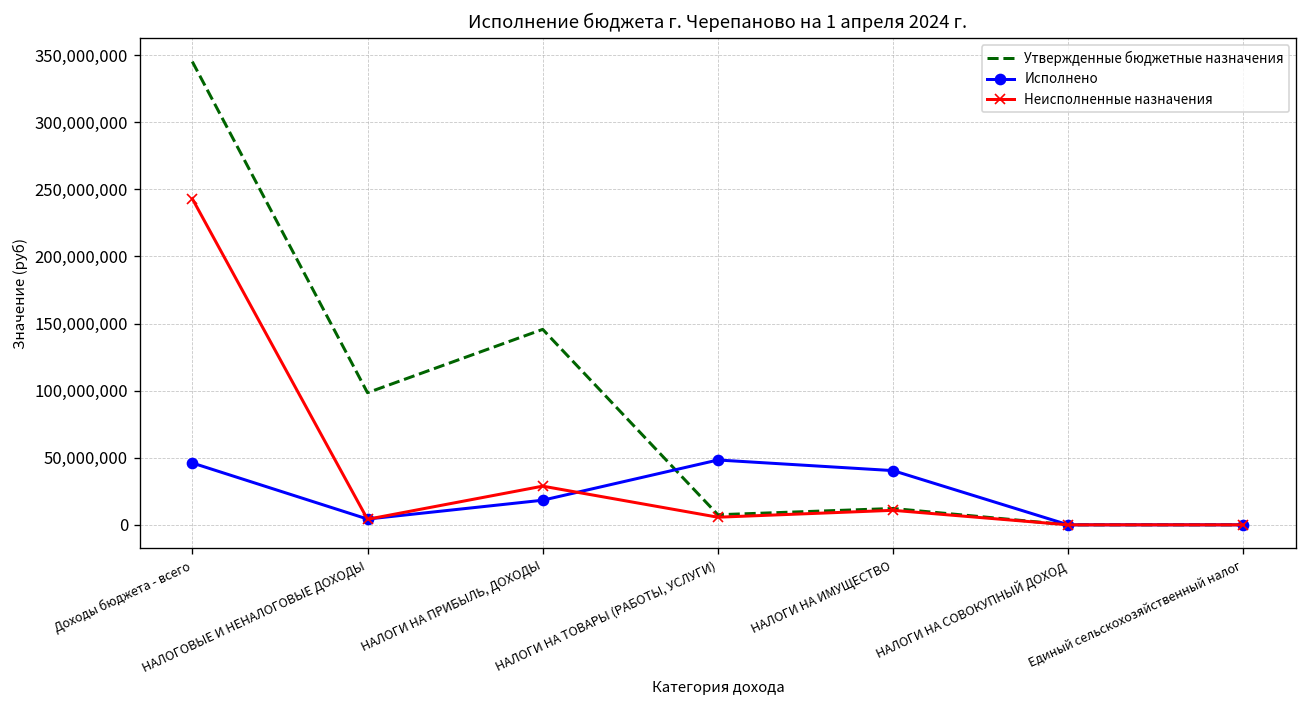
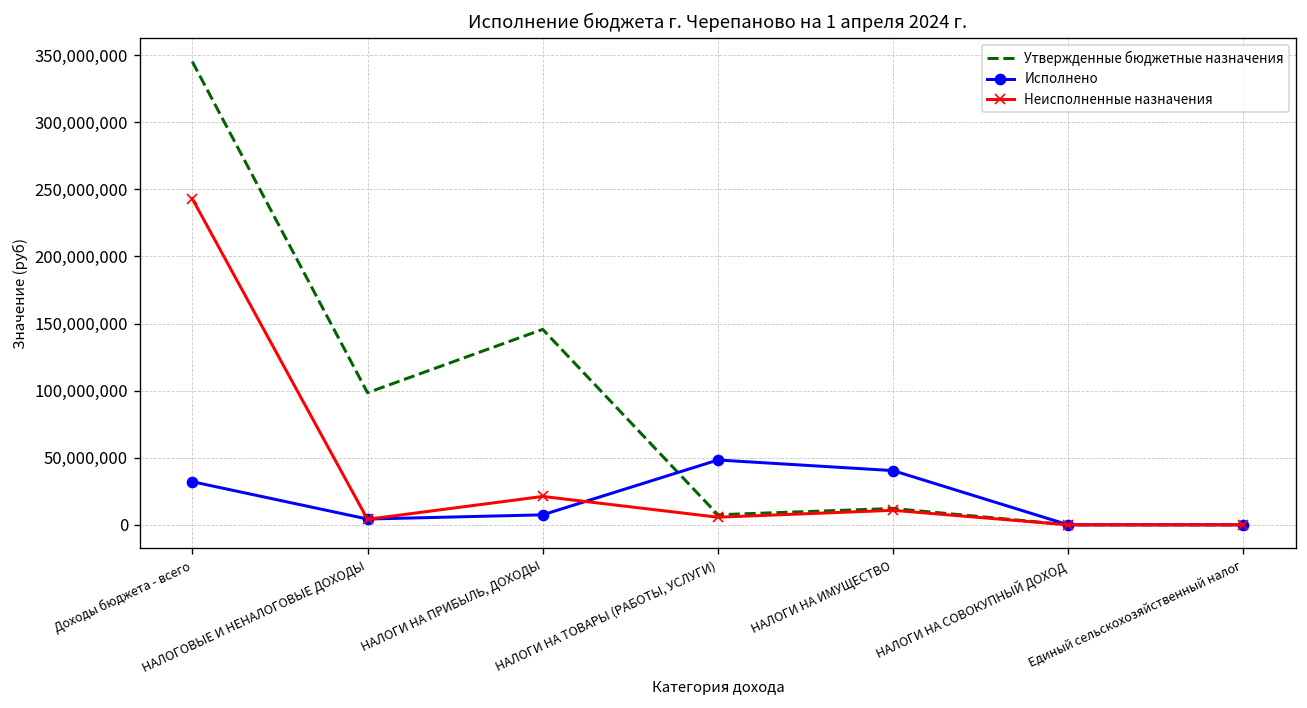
  {
    "Утвержденные бюджетные назначения": {
      "Доходы бюджета - всего": "345,000,000",
      "НАЛОГОВЫЕ И НЕНАЛОГОВЫЕ ДОХОДЫ": "98,000,000",
      "НАЛОГИ НА ПРИБЫЛЬ, ДОХОДЫ": "146,000,000"
    },
    "Исполнено": {
-     "Доходы бюджета - всего": "46,000,000",
-     "НАЛОГИ НА ПРИБЫЛЬ, ДОХОДЫ": "18,000,000",
+     "Доходы бюджета - всего": "32,000,000",
+     "НАЛОГИ НА ПРИБЫЛЬ, ДОХОДЫ": "7,000,000",
      "НАЛОГИ НА ТОВАРЫ (РАБОТЫ, УСЛУГИ)": "48,000,000",
      "НАЛОГИ НА ИМУЩЕСТВО": "40,000,000"
    },
    "Неисполненные назначения": {
      "Доходы бюджета - всего": "243,000,000",
-     "НАЛОГИ НА ПРИБЫЛЬ, ДОХОДЫ": "29,000,000"
+     "НАЛОГИ НА ПРИБЫЛЬ, ДОХОДЫ": "21,000,000"
    }
  }
